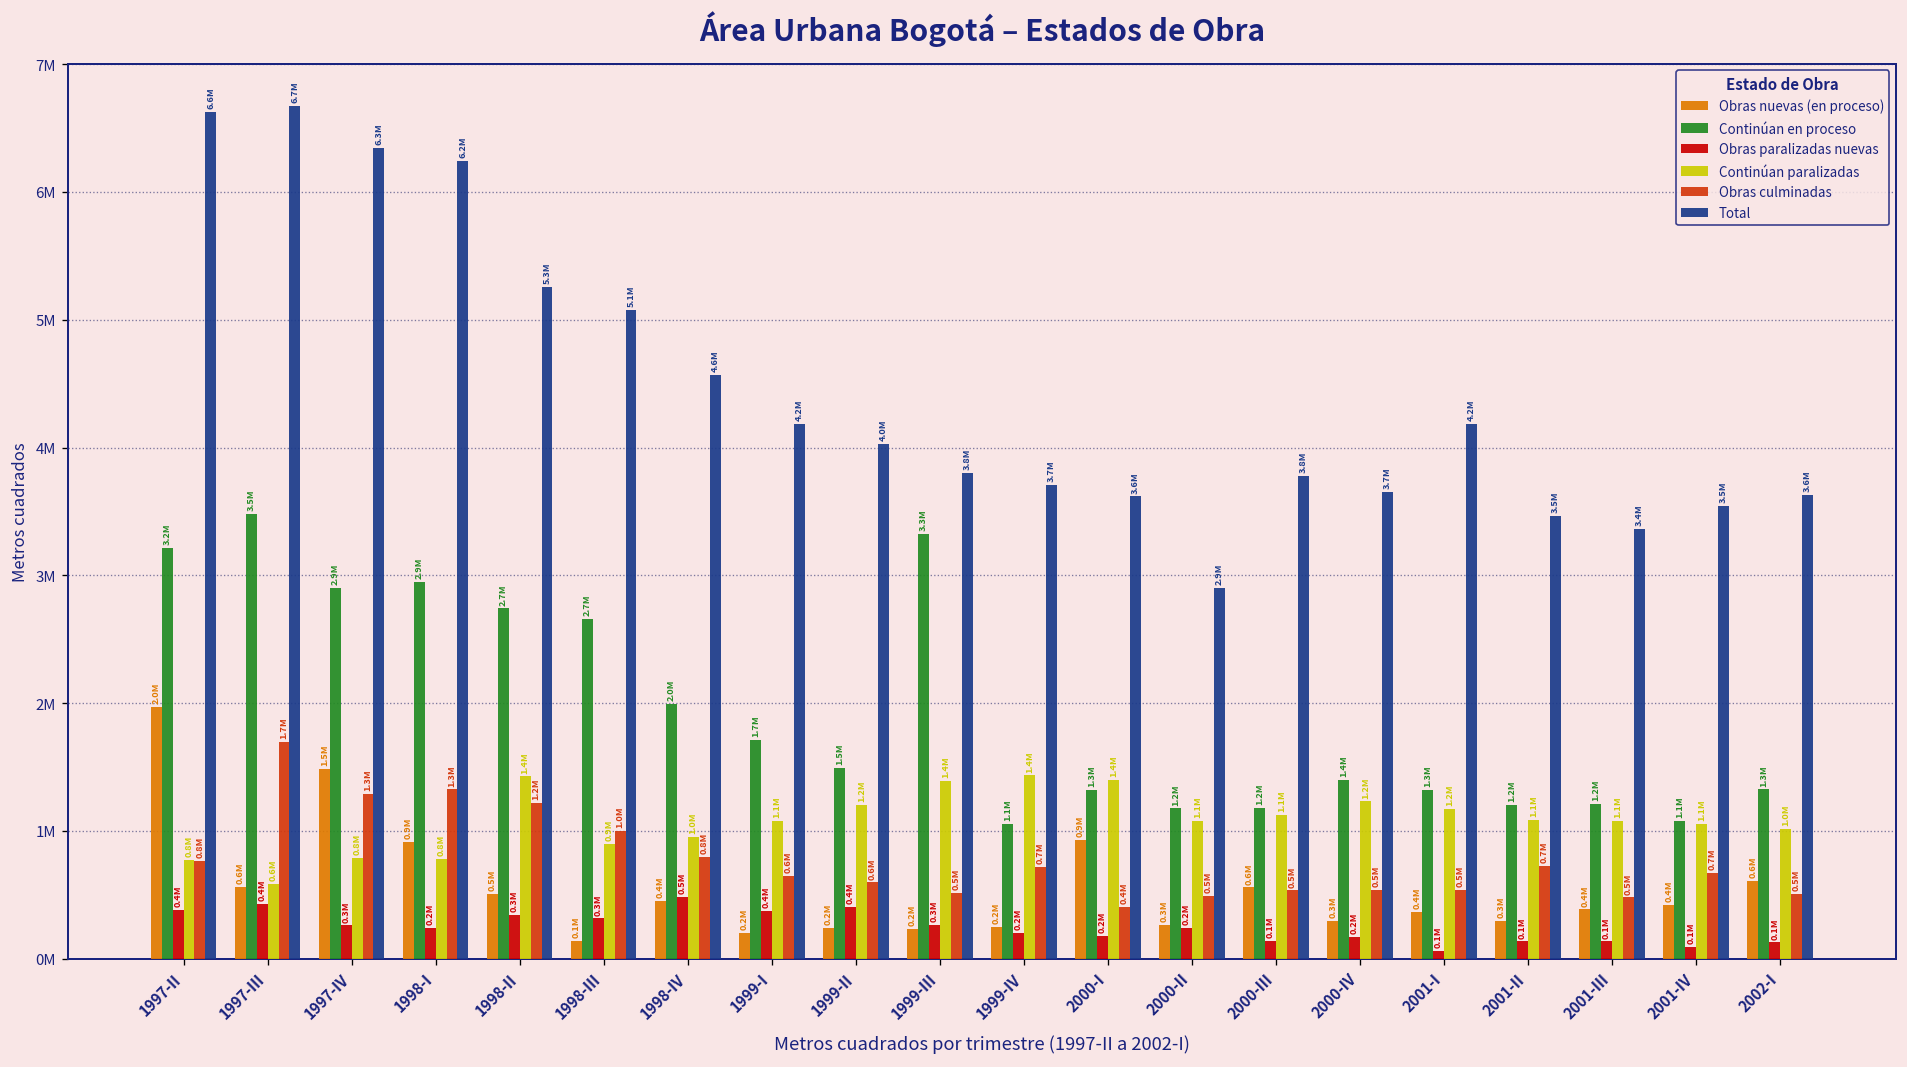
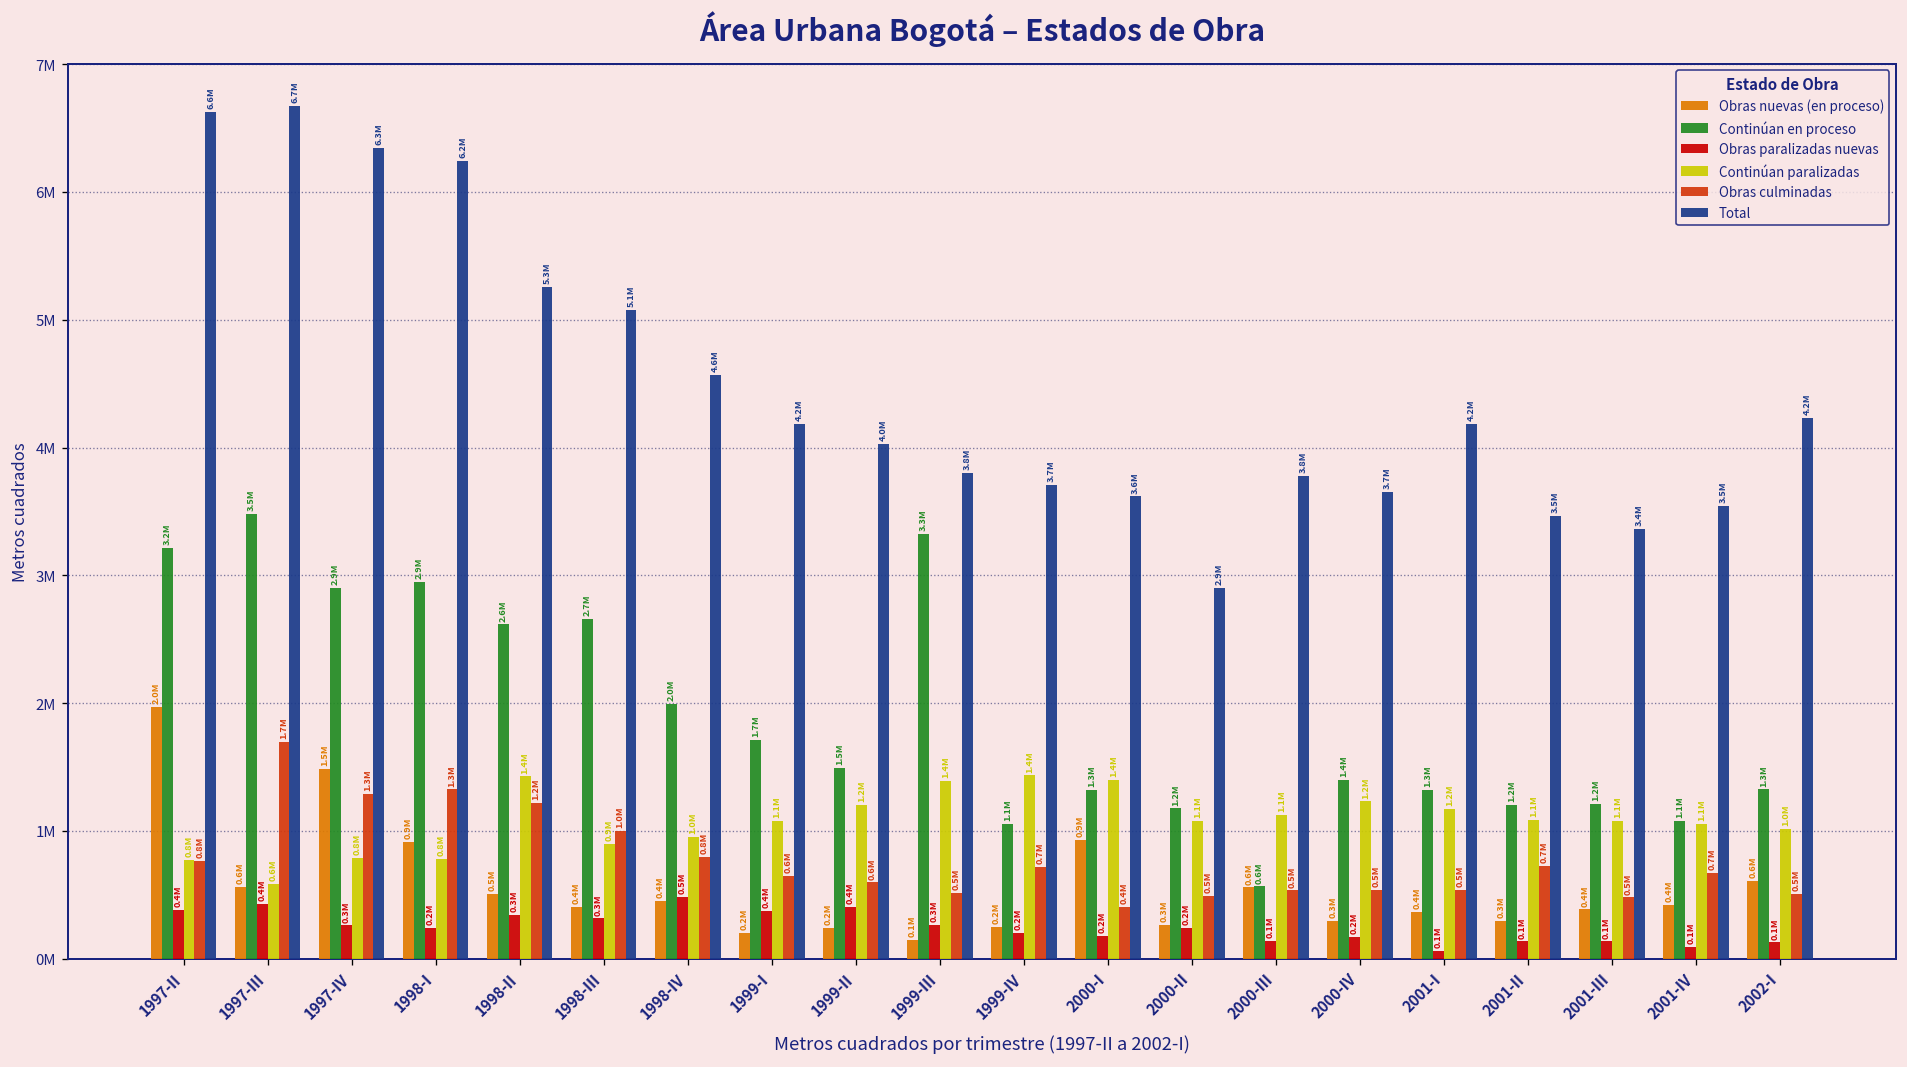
  {
    "Obras nuevas (en proceso)": {
      "1997-II": "2.0M",
      "1997-III": "0.6M",
      "1997-IV": "1.5M",
      "1998-I": "0.9M",
      "1998-II": "0.5M",
-     "1998-III": "0.1M",
+     "1998-III": "0.4M",
      "1998-IV": "0.4M",
      "1999-I": "0.2M",
      "1999-II": "0.2M",
-     "1999-III": "0.2M",
+     "1999-III": "0.1M",
      "1999-IV": "0.2M",
      "2000-I": "0.9M",
      "2000-II": "0.3M",
      "2000-III": "0.6M",
      "2000-IV": "0.3M",
      "2001-I": "0.4M",
      "2001-II": "0.3M",
      "2001-III": "0.4M",
      "2001-IV": "0.4M",
      "2002-I": "0.6M"
    },
    "Continúan en proceso": {
      "1997-II": "3.2M",
      "1997-III": "3.5M",
      "1997-IV": "2.9M",
      "1998-I": "2.9M",
-     "1998-II": "2.7M",
+     "1998-II": "2.6M",
      "1998-III": "2.7M",
      "1998-IV": "2.0M",
      "1999-I": "1.7M",
      "1999-II": "1.5M",
      "1999-III": "3.3M",
      "1999-IV": "1.1M",
      "2000-I": "1.3M",
      "2000-II": "1.2M",
-     "2000-III": "1.2M",
+     "2000-III": "0.6M",
      "2000-IV": "1.4M",
      "2001-I": "1.3M",
      "2001-II": "1.2M",
      "2001-III": "1.2M",
      "2001-IV": "1.1M",
      "2002-I": "1.3M"
    },
    "Continúan paralizadas": {
      "1997-II": "0.8M",
      "1997-III": "0.6M",
      "1997-IV": "0.8M",
      "1998-I": "0.8M",
      "1998-II": "1.4M",
      "1998-III": "0.9M",
      "1998-IV": "1.0M",
      "1999-I": "1.1M",
      "1999-II": "1.2M",
      "1999-III": "1.4M",
      "1999-IV": "1.4M",
      "2000-I": "1.4M",
      "2000-II": "1.1M",
      "2000-III": "1.1M",
      "2000-IV": "1.2M",
      "2001-I": "1.2M",
      "2001-II": "1.1M",
      "2001-III": "1.1M",
      "2001-IV": "1.1M",
      "2002-I": "1.0M"
    },
    "Total": {
      "1997-II": "6.6M",
      "1997-III": "6.7M",
      "1997-IV": "6.3M",
      "1998-I": "6.2M",
      "1998-II": "5.3M",
      "1998-III": "5.1M",
      "1998-IV": "4.6M",
      "1999-I": "4.2M",
      "1999-II": "4.0M",
      "1999-III": "3.8M",
      "1999-IV": "3.7M",
      "2000-I": "3.6M",
      "2000-II": "2.9M",
      "2000-III": "3.8M",
      "2000-IV": "3.7M",
      "2001-I": "4.2M",
      "2001-II": "3.5M",
      "2001-III": "3.4M",
      "2001-IV": "3.5M",
-     "2002-I": "3.6M"
+     "2002-I": "4.2M"
    }
  }
